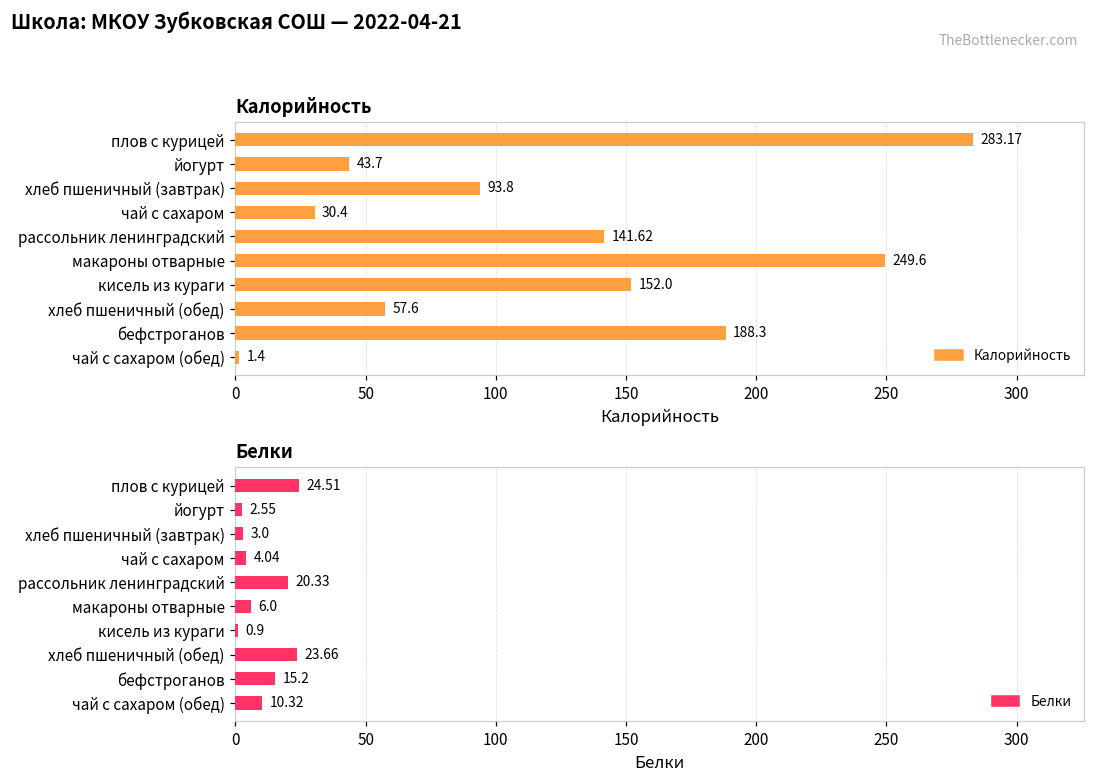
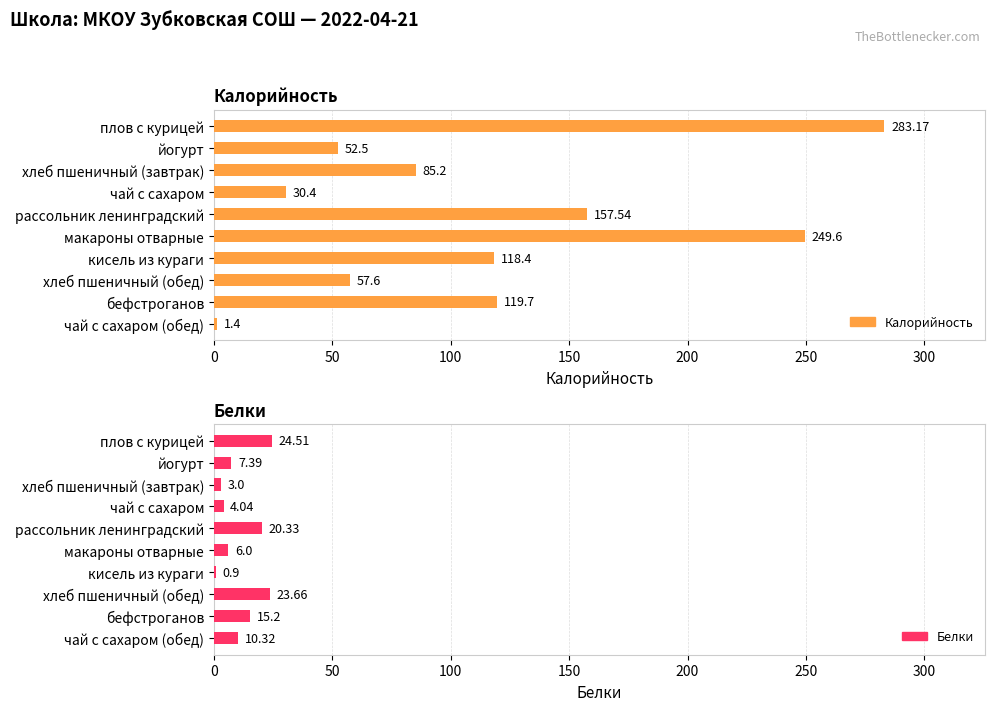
  {
    "Калорийность": {
      "плов с курицей": 283.17,
-     "йогурт": 43.7,
-     "хлеб пшеничный (завтрак)": 93.8,
+     "йогурт": 52.5,
+     "хлеб пшеничный (завтрак)": 85.2,
      "чай с сахаром": 30.4,
-     "рассольник ленинградский": 141.62,
+     "рассольник ленинградский": 157.54,
      "макароны отварные": 249.6,
-     "кисель из кураги": 152.0,
+     "кисель из кураги": 118.4,
      "хлеб пшеничный (обед)": 57.6,
-     "бефстроганов": 188.3,
+     "бефстроганов": 119.7,
      "чай с сахаром (обед)": 1.4
    },
    "Белки": {
      "плов с курицей": 24.51,
-     "йогурт": 2.55,
+     "йогурт": 7.39,
      "хлеб пшеничный (завтрак)": 3.0,
      "чай с сахаром": 4.04,
      "рассольник ленинградский": 20.33,
      "макароны отварные": 6.0,
      "кисель из кураги": 0.9,
      "хлеб пшеничный (обед)": 23.66,
      "бефстроганов": 15.2,
      "чай с сахаром (обед)": 10.32
    }
  }
